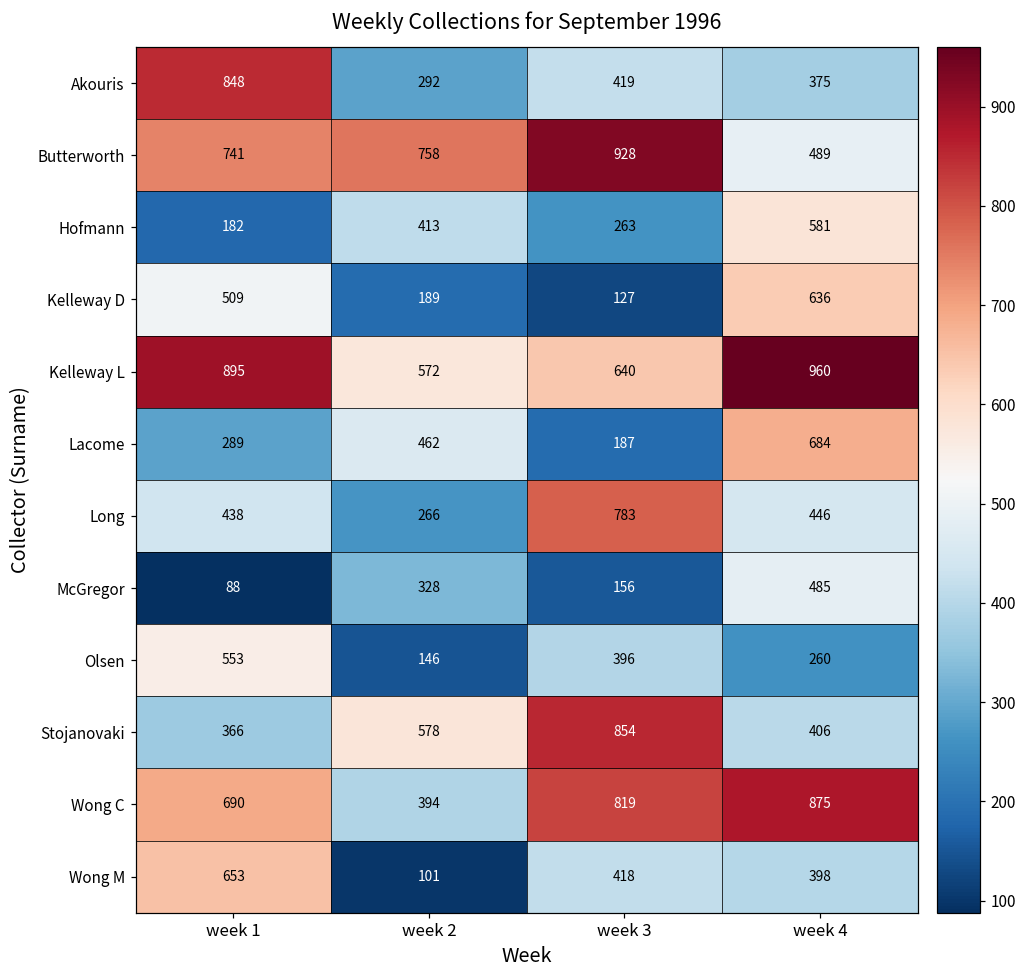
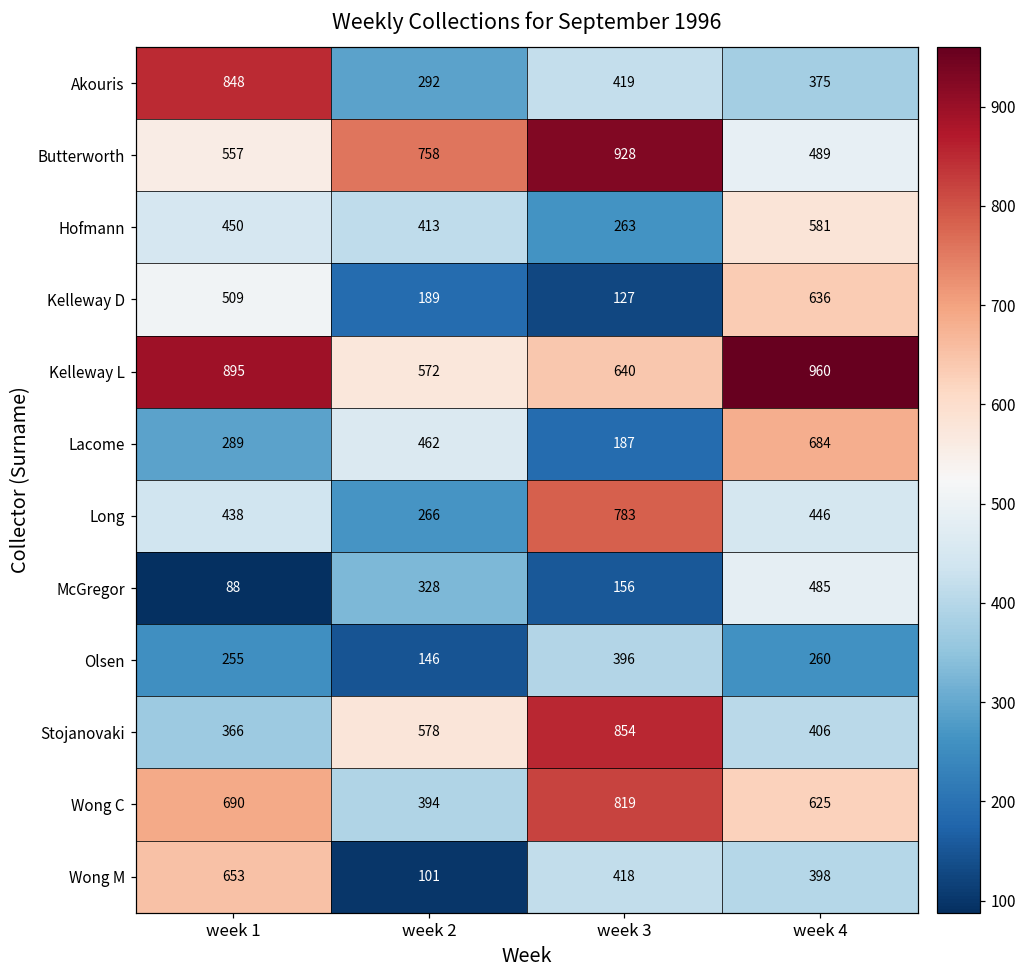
  {
    "Akouris": {
      "week 1": 848,
      "week 2": 292,
      "week 3": 419,
      "week 4": 375
    },
    "Butterworth": {
-     "week 1": 741,
+     "week 1": 557,
      "week 2": 758,
      "week 3": 928,
      "week 4": 489
    },
    "Hofmann": {
-     "week 1": 182,
+     "week 1": 450,
      "week 2": 413,
      "week 3": 263,
      "week 4": 581
    },
    "Kelleway D": {
      "week 1": 509,
      "week 2": 189,
      "week 3": 127,
      "week 4": 636
    },
    "Kelleway L": {
      "week 1": 895,
      "week 2": 572,
      "week 3": 640,
      "week 4": 960
    },
    "Lacome": {
      "week 1": 289,
      "week 2": 462,
      "week 3": 187,
      "week 4": 684
    },
    "Long": {
      "week 1": 438,
      "week 2": 266,
      "week 3": 783,
      "week 4": 446
    },
    "McGregor": {
      "week 1": 88,
      "week 2": 328,
      "week 3": 156,
      "week 4": 485
    },
    "Olsen": {
-     "week 1": 553,
+     "week 1": 255,
      "week 2": 146,
      "week 3": 396,
      "week 4": 260
    },
    "Stojanovaki": {
      "week 1": 366,
      "week 2": 578,
      "week 3": 854,
      "week 4": 406
    },
    "Wong C": {
      "week 1": 690,
      "week 2": 394,
      "week 3": 819,
-     "week 4": 875
+     "week 4": 625
    },
    "Wong M": {
      "week 1": 653,
      "week 2": 101,
      "week 3": 418,
      "week 4": 398
    }
  }
